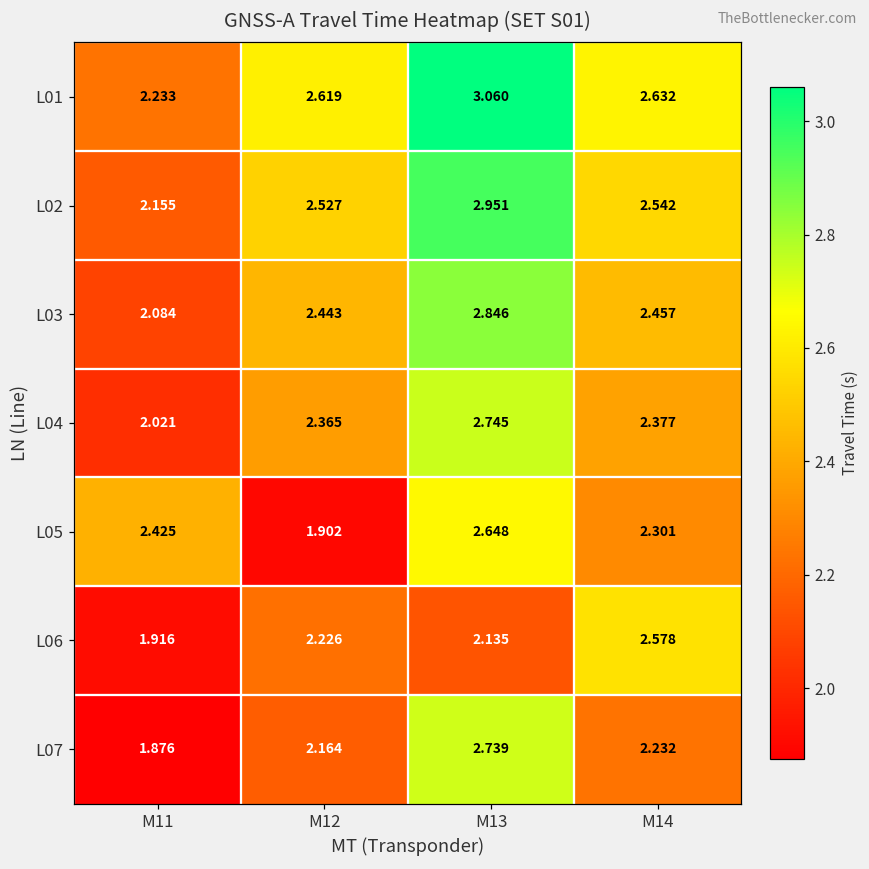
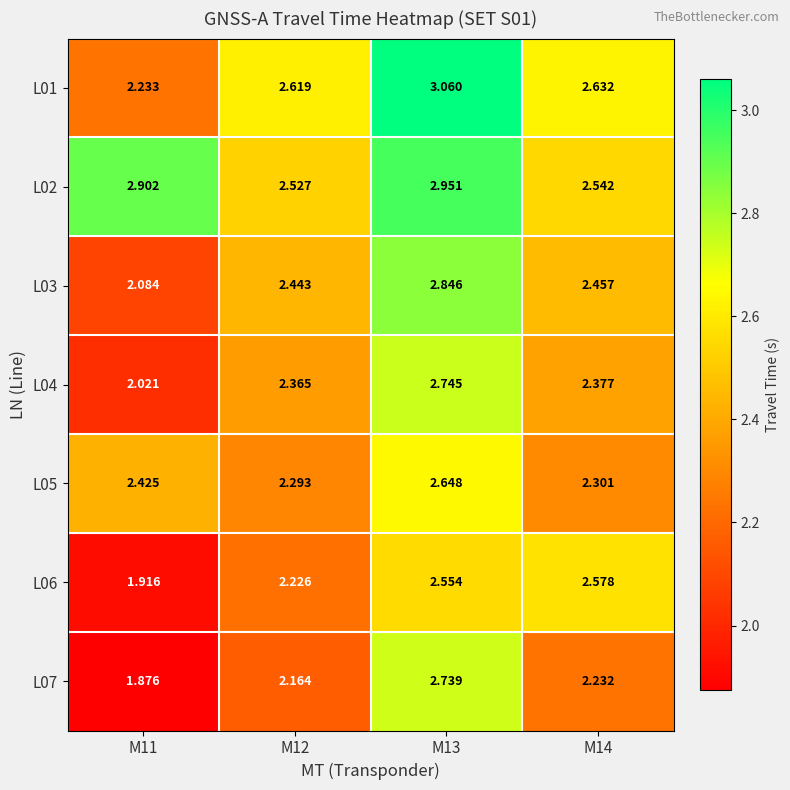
  {
    "L01": {
      "M11": 2.233,
      "M12": 2.619,
      "M13": 3.060,
      "M14": 2.632
    },
    "L02": {
-     "M11": 2.155,
+     "M11": 2.902,
      "M12": 2.527,
      "M13": 2.951,
      "M14": 2.542
    },
    "L03": {
      "M11": 2.084,
      "M12": 2.443,
      "M13": 2.846,
      "M14": 2.457
    },
    "L04": {
      "M11": 2.021,
      "M12": 2.365,
      "M13": 2.745,
      "M14": 2.377
    },
    "L05": {
      "M11": 2.425,
-     "M12": 1.902,
+     "M12": 2.293,
      "M13": 2.648,
      "M14": 2.301
    },
    "L06": {
      "M11": 1.916,
      "M12": 2.226,
-     "M13": 2.135,
+     "M13": 2.554,
      "M14": 2.578
    },
    "L07": {
      "M11": 1.876,
      "M12": 2.164,
      "M13": 2.739,
      "M14": 2.232
    }
  }
